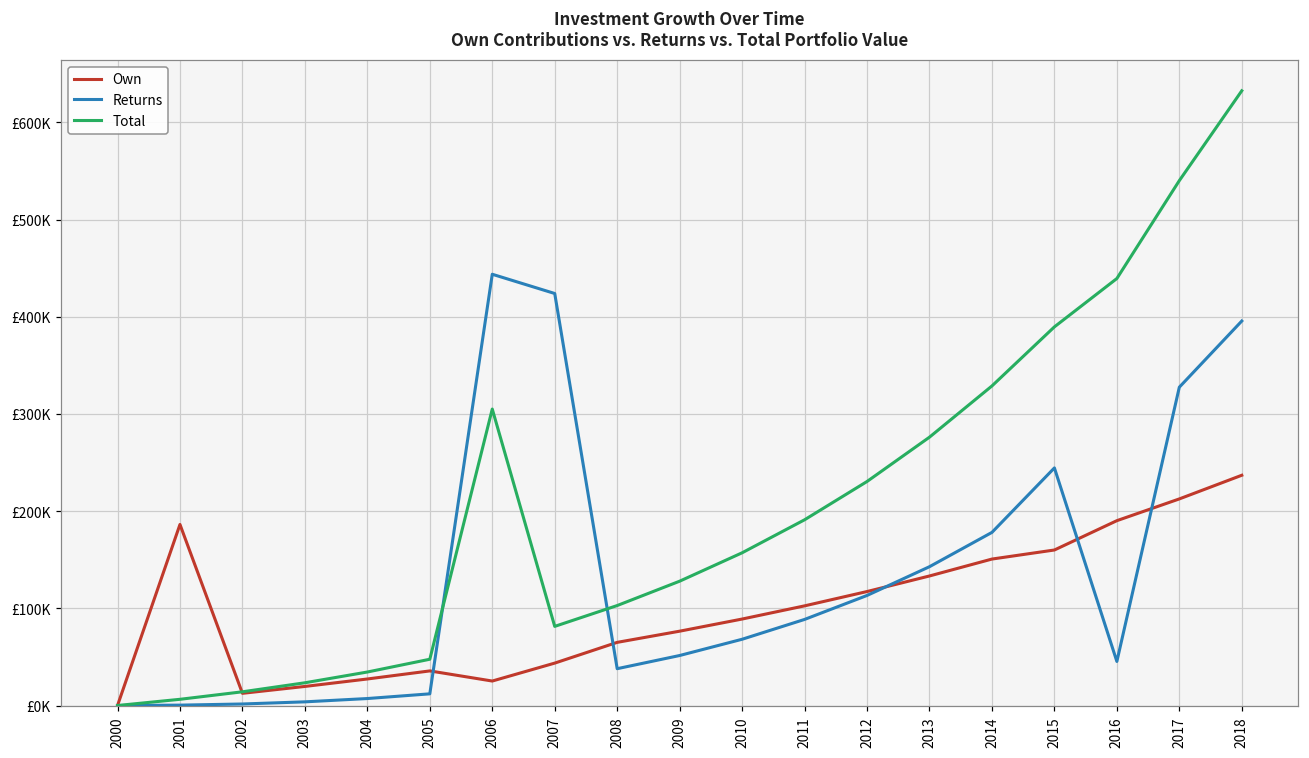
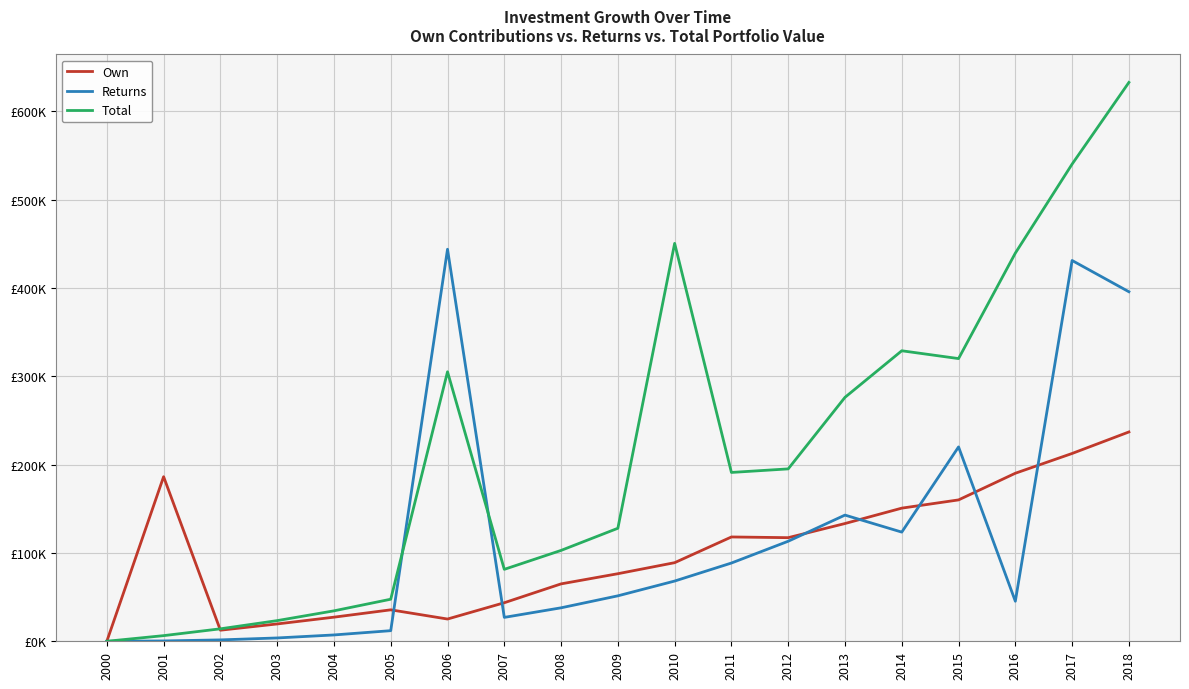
  {
    "Own": {
      "2001": "£190000",
      "2003": "£20000",
      "2004": "£30000",
      "2005": "£40000",
      "2006": "£30000",
      "2007": "£40000",
      "2008": "£60000",
      "2009": "£80000",
      "2010": "£90000",
-     "2011": "£100000",
+     "2011": "£120000",
      "2012": "£120000",
      "2013": "£130000",
      "2014": "£150000",
      "2015": "£160000",
      "2016": "£190000",
      "2017": "£210000",
      "2018": "£240000"
    },
    "Returns": {
      "2001": "£0",
      "2002": "£0",
      "2003": "£0",
      "2004": "£10000",
      "2005": "£10000",
      "2006": "£440000",
-     "2007": "£420000",
+     "2007": "£30000",
      "2008": "£40000",
      "2009": "£50000",
      "2010": "£70000",
      "2011": "£90000",
      "2012": "£110000",
      "2013": "£140000",
-     "2014": "£180000",
-     "2015": "£240000",
+     "2014": "£120000",
+     "2015": "£220000",
      "2016": "£50000",
-     "2017": "£330000",
+     "2017": "£430000",
      "2018": "£400000"
    },
    "Total": {
      "2001": "£10000",
      "2003": "£20000",
      "2004": "£30000",
      "2005": "£50000",
      "2006": "£310000",
      "2007": "£80000",
      "2008": "£100000",
      "2009": "£130000",
-     "2010": "£160000",
+     "2010": "£450000",
      "2011": "£190000",
-     "2012": "£230000",
+     "2012": "£200000",
      "2013": "£280000",
      "2014": "£330000",
-     "2015": "£390000",
+     "2015": "£320000",
      "2016": "£440000",
      "2017": "£540000",
      "2018": "£630000"
    }
  }
